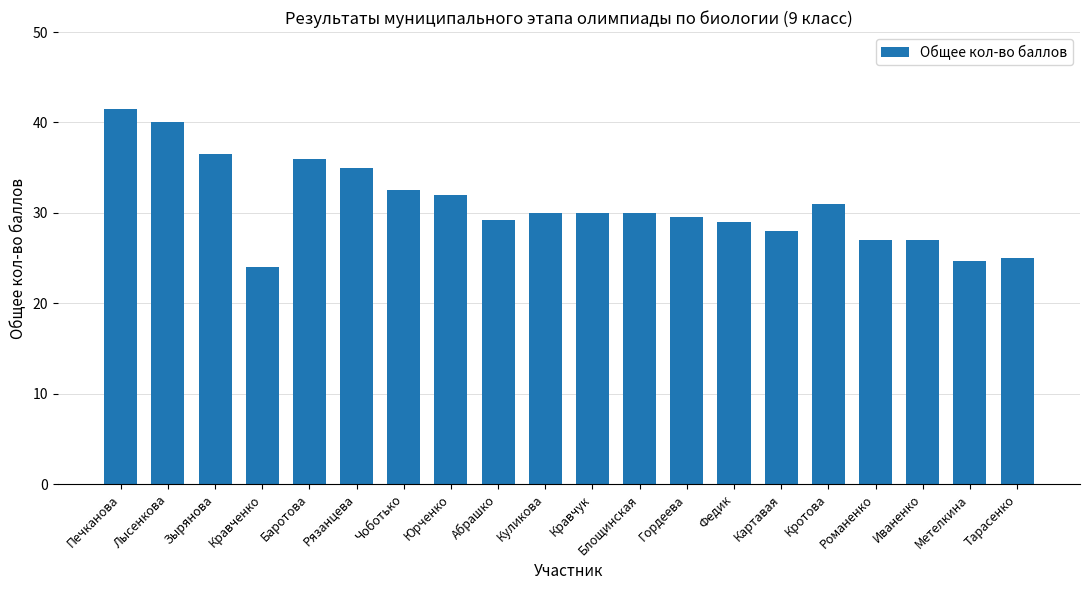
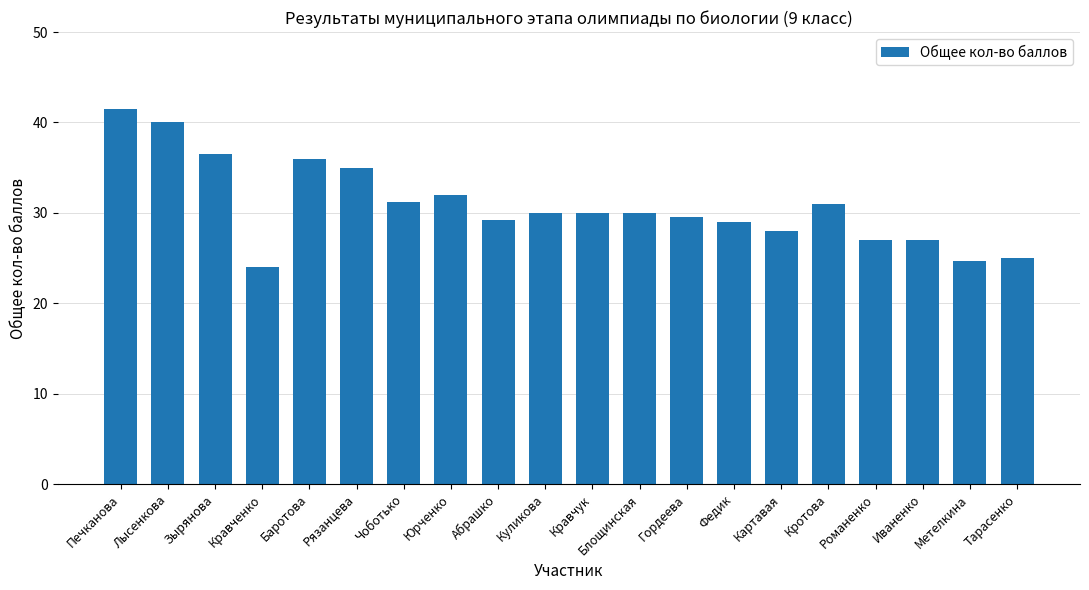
  {
    "Печканова": 42,
    "Лысенкова": 40,
    "Зырянова": 37,
    "Кравченко": 24,
    "Баротова": 36,
    "Рязанцева": 35,
-   "Чоботько": 33,
+   "Чоботько": 31,
    "Юрченко": 32,
    "Абрашко": 29,
    "Куликова": 30,
    "Кравчук": 30,
    "Блощинская": 30,
    "Гордеева": 30,
    "Федик": 29,
    "Картавая": 28,
    "Кротова": 31,
    "Романенко": 27,
    "Иваненко": 27,
    "Метелкина": 25,
    "Тарасенко": 25
  }
